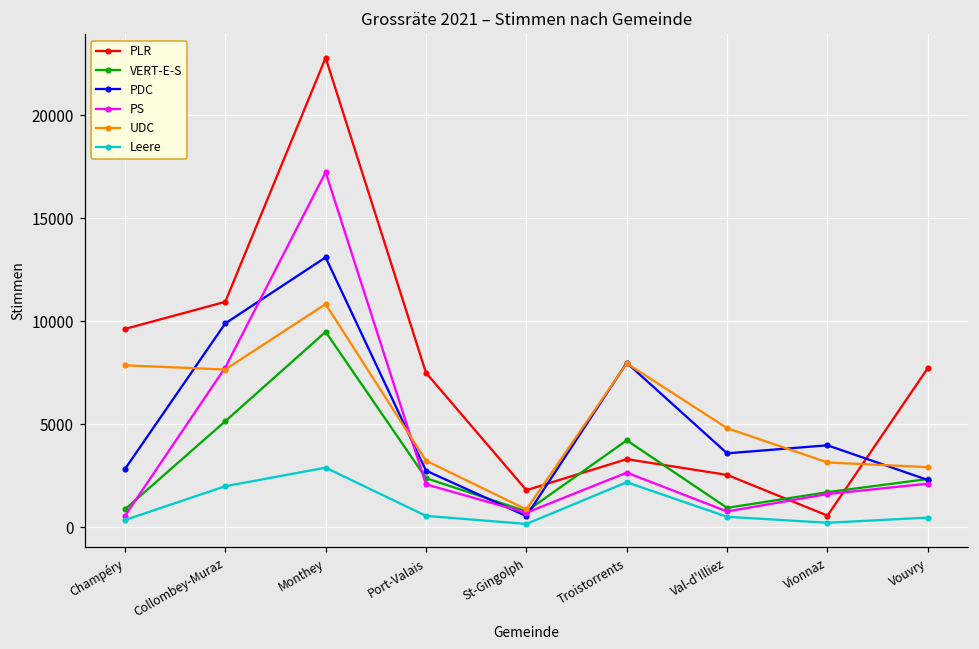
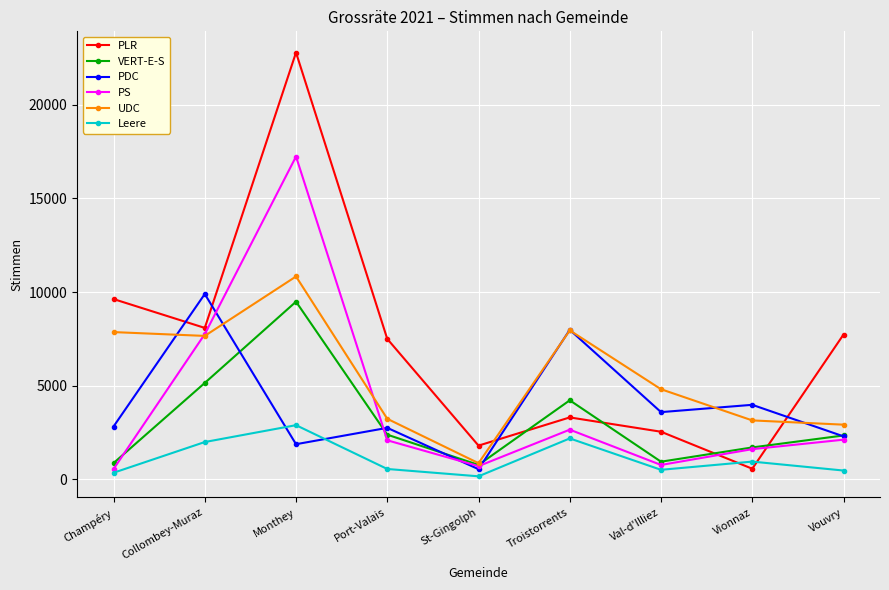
  {
    "PLR": {
      "Champéry": 9600,
-     "Collombey-Muraz": 10900,
+     "Collombey-Muraz": 8100,
      "Monthey": 22800,
      "Port-Valais": 7500,
      "St-Gingolph": 1800,
      "Troistorrents": 3300,
      "Val-d'Illiez": 2500,
      "Vionnaz": 600,
      "Vouvry": 7700
    },
    "VERT-E-S": {
      "Champéry": 900,
      "Collombey-Muraz": 5200,
      "Monthey": 9500,
      "Port-Valais": 2400,
      "Troistorrents": 4200,
      "Val-d'Illiez": 900
    },
    "PDC": {
      "Champéry": 2800,
      "Collombey-Muraz": 9900,
-     "Monthey": 13100,
+     "Monthey": 1900,
      "Port-Valais": 2800,
      "St-Gingolph": 500,
      "Val-d'Illiez": 3600,
      "Vionnaz": 4000
    },
    "PS": {
      "Champéry": 600,
      "Monthey": 17200,
      "Port-Valais": 2100,
      "Troistorrents": 2700,
      "Val-d'Illiez": 800,
      "Vouvry": 2100
    },
    "UDC": {
      "Champéry": 7900,
      "Monthey": 10800,
      "Port-Valais": 3200,
      "Val-d'Illiez": 4800,
      "Vionnaz": 3200,
      "Vouvry": 2900
    },
    "Leere": {
      "Champéry": 400,
      "Collombey-Muraz": 2000,
      "Monthey": 2900,
      "Port-Valais": 600,
      "St-Gingolph": 200,
      "Troistorrents": 2200,
      "Val-d'Illiez": 500,
-     "Vionnaz": 200,
+     "Vionnaz": 1000,
      "Vouvry": 500
    }
  }
